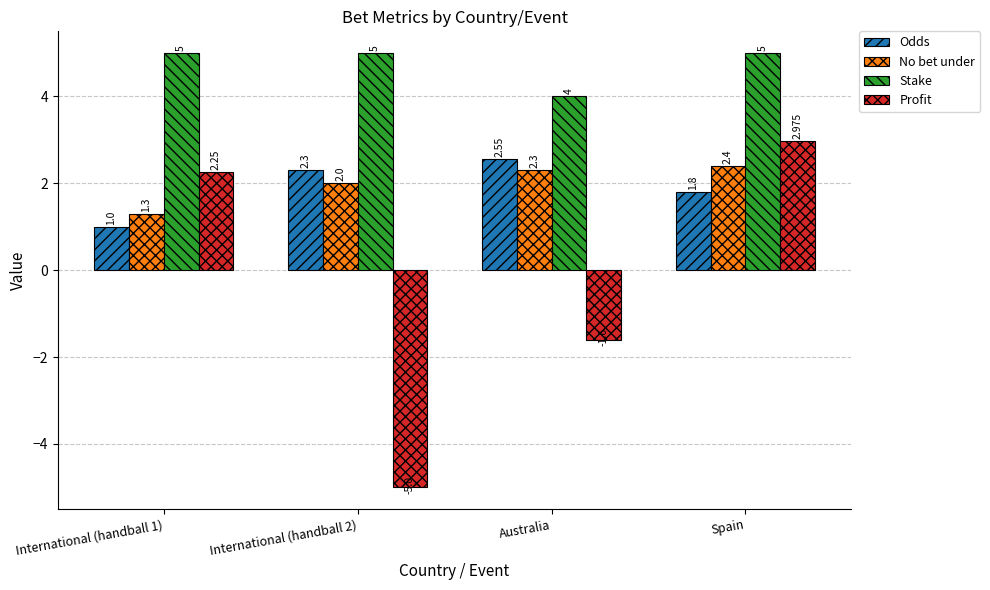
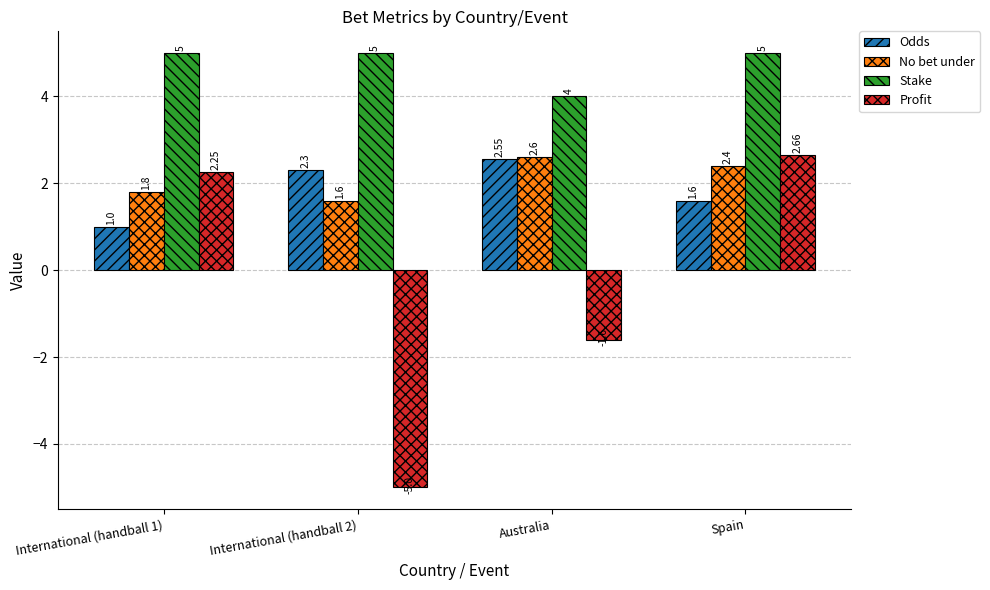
  {
    "Odds": {
      "International (handball 1)": 1.0,
      "International (handball 2)": 2.3,
      "Australia": 2.55,
-     "Spain": 1.8
+     "Spain": 1.6
    },
    "No bet under": {
-     "International (handball 1)": 1.3,
-     "International (handball 2)": 2.0,
-     "Australia": 2.3,
+     "International (handball 1)": 1.8,
+     "International (handball 2)": 1.6,
+     "Australia": 2.6,
      "Spain": 2.4
    },
    "Stake": {
      "International (handball 1)": 5,
      "International (handball 2)": 5,
      "Australia": 4,
      "Spain": 5
    },
    "Profit": {
      "International (handball 1)": 2.25,
      "International (handball 2)": -5.0,
      "Australia": -1.6,
-     "Spain": 2.975
+     "Spain": 2.66
    }
  }
